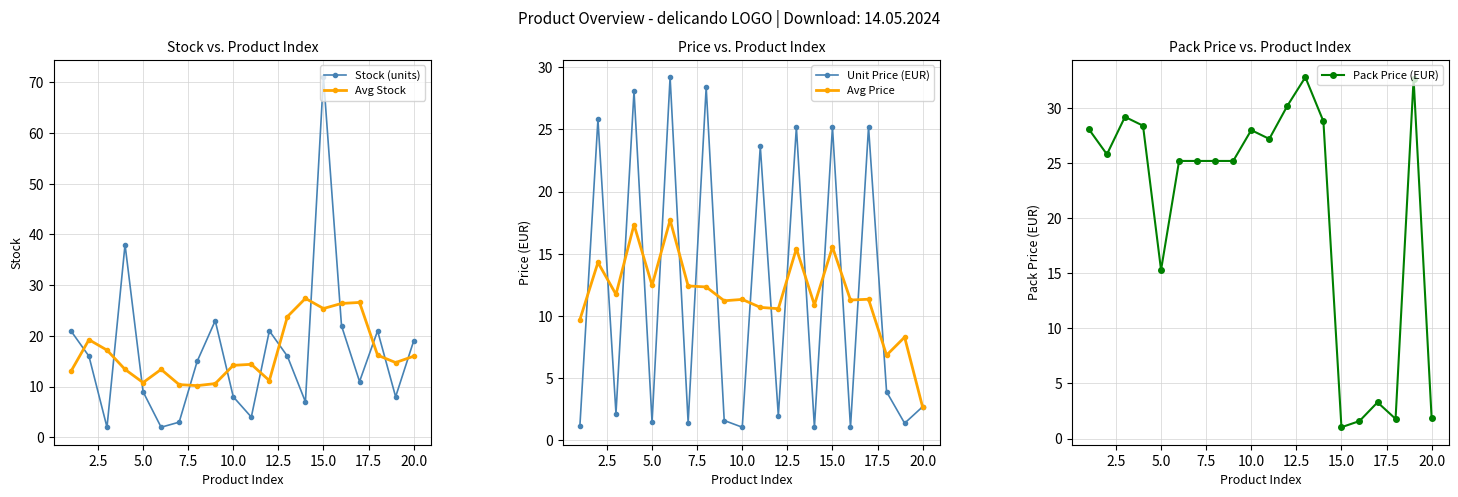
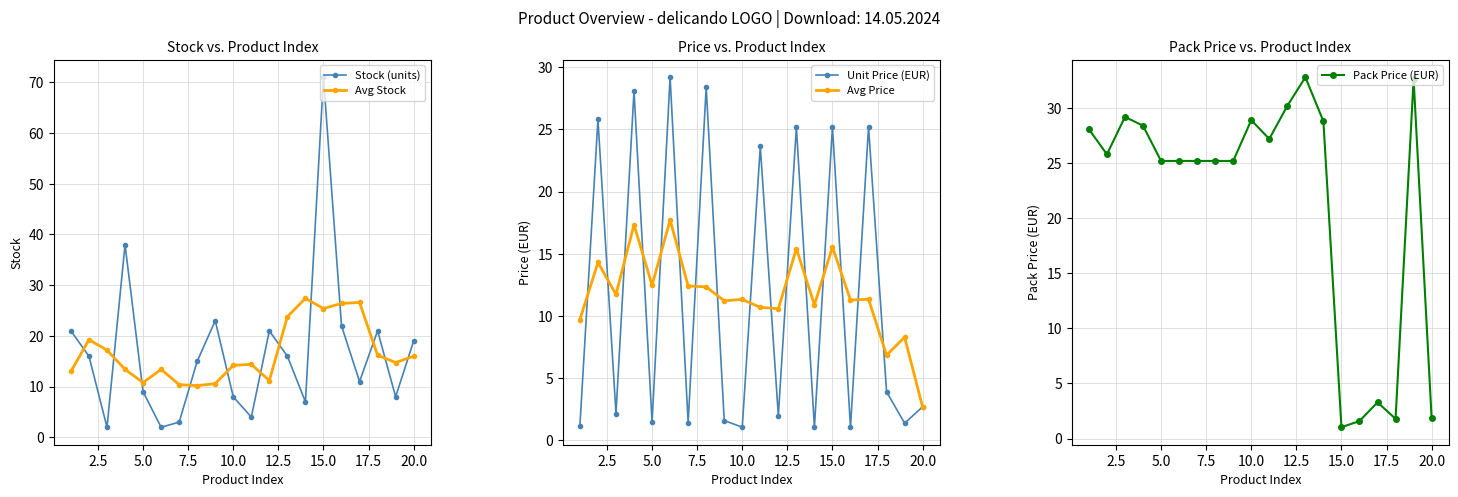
  {
    "Stock vs. Product Index": {
      "Stock (units)": {
        "5.0": 9,
        "10.0": 8,
        "20.0": 19
      },
      "Avg Stock": {
        "5.0": 11,
        "10.0": 14,
        "15.0": 25,
        "20.0": 16
      }
    },
    "Price vs. Product Index": {
      "Unit Price (EUR)": {
        "5.0": 1.5,
        "10.0": 1.1,
        "15.0": 25.2
      },
      "Avg Price": {
        "5.0": 12.5,
        "10.0": 11.3,
        "15.0": 15.5
      }
    },
    "Pack Price vs. Product Index": {
-     "5.0": 15.3,
-     "10.0": 28.0,
+     "5.0": 25.2,
+     "10.0": 28.9,
      "15.0": 1.0,
      "20.0": 1.8
    }
  }
